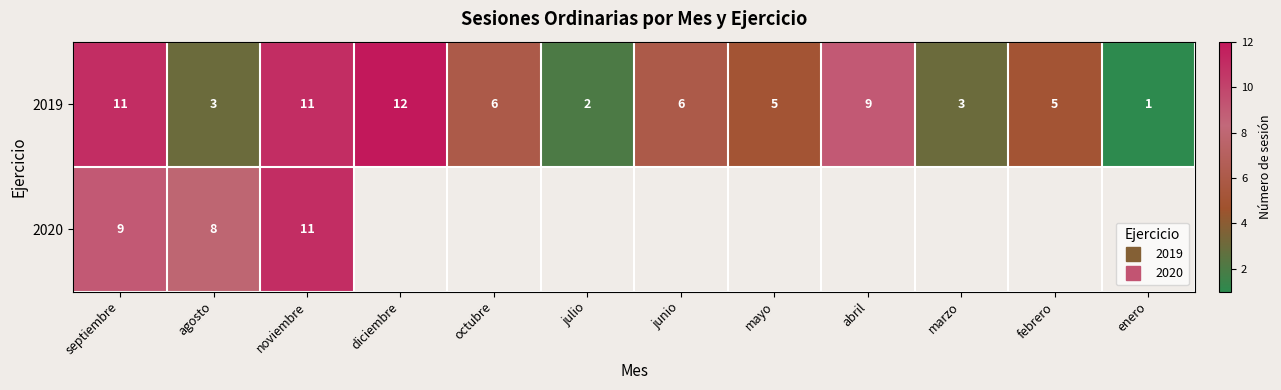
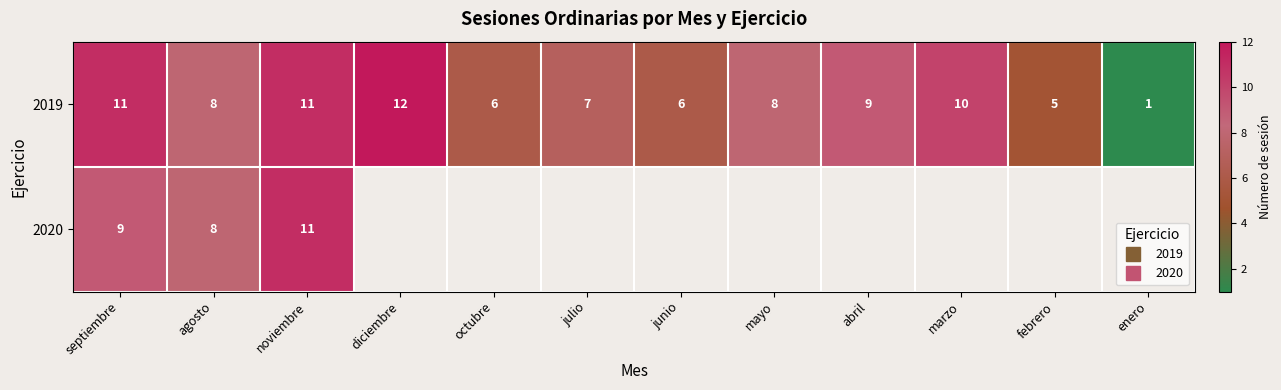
  {
    "2019": {
      "septiembre": 11,
-     "agosto": 3,
+     "agosto": 8,
      "noviembre": 11,
      "diciembre": 12,
      "octubre": 6,
-     "julio": 2,
+     "julio": 7,
      "junio": 6,
-     "mayo": 5,
+     "mayo": 8,
      "abril": 9,
-     "marzo": 3,
+     "marzo": 10,
      "febrero": 5,
      "enero": 1
    },
    "2020": {
      "septiembre": 9,
      "agosto": 8,
      "noviembre": 11
    }
  }
